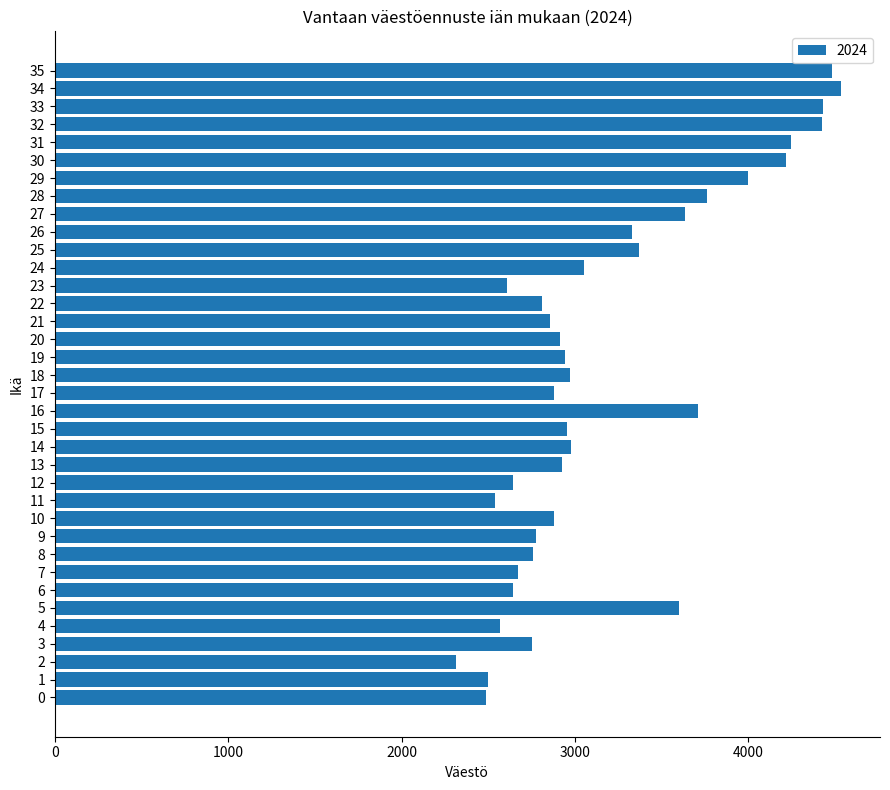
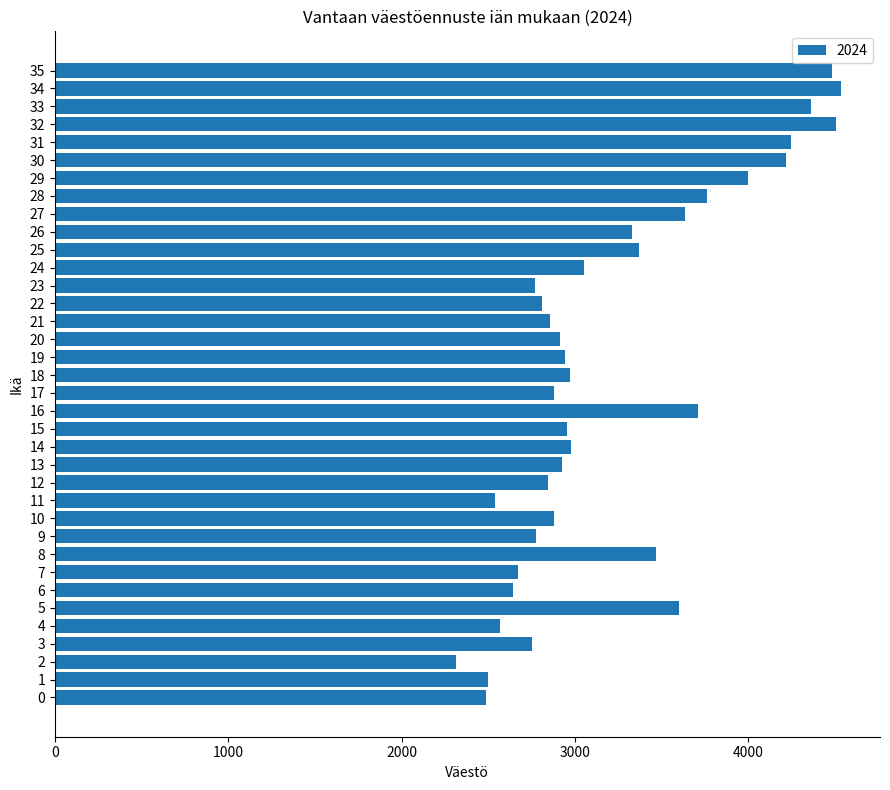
  {
    "35": 4480,
    "34": 4530,
-   "33": 4430,
-   "32": 4430,
+   "33": 4360,
+   "32": 4510,
    "31": 4250,
    "30": 4220,
    "29": 4000,
    "28": 3760,
    "27": 3630,
    "26": 3330,
    "25": 3370,
    "24": 3050,
-   "23": 2610,
+   "23": 2770,
    "22": 2810,
    "21": 2860,
    "20": 2920,
    "19": 2940,
    "18": 2970,
    "17": 2880,
    "16": 3710,
    "15": 2950,
    "14": 2980,
    "13": 2920,
-   "12": 2650,
+   "12": 2840,
    "11": 2540,
    "10": 2880,
    "9": 2770,
-   "8": 2760,
+   "8": 3470,
    "7": 2670,
    "6": 2640,
    "5": 3600,
    "4": 2570,
    "3": 2750,
    "2": 2310,
    "1": 2500,
    "0": 2490
  }
